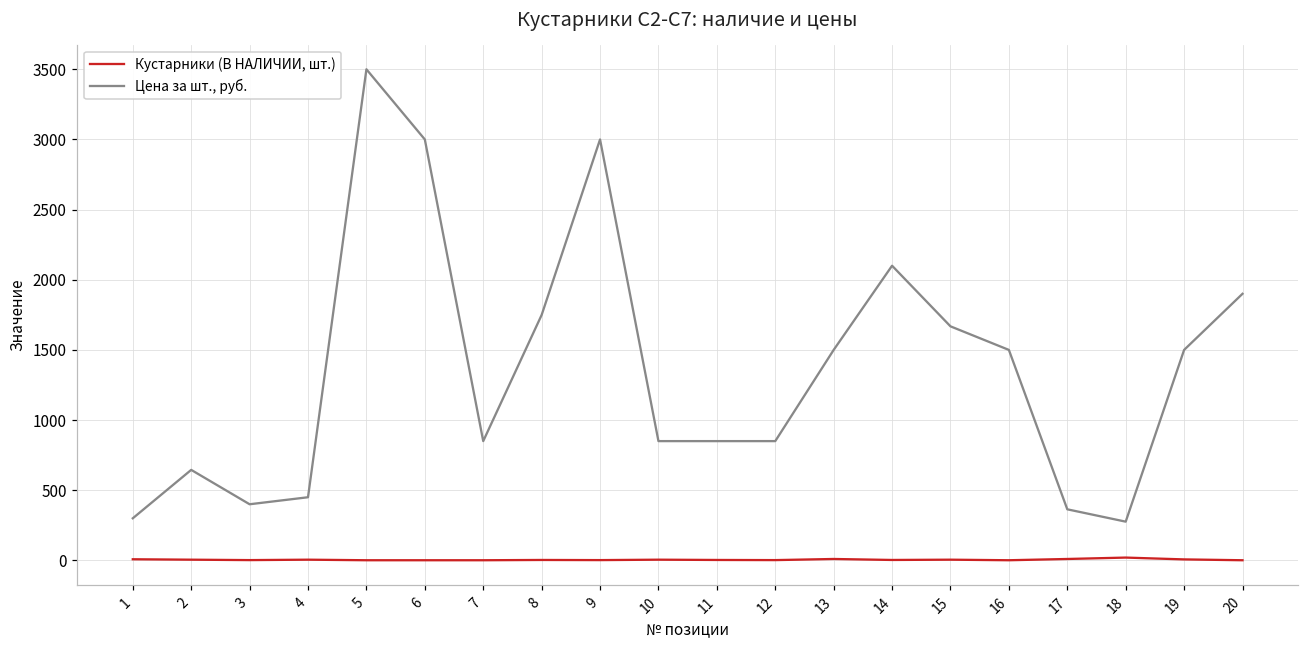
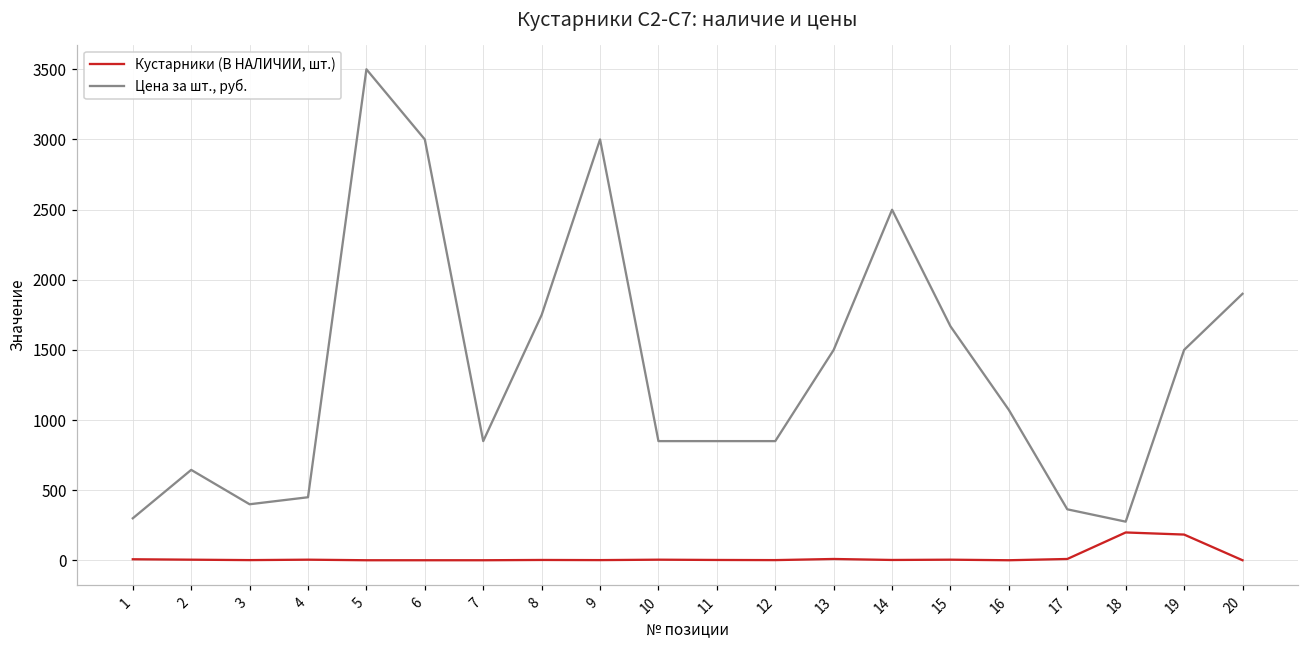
  {
    "Кустарники (В НАЛИЧИИ, шт.)": {
      "1": 10,
      "2": 10,
      "3": 0,
      "4": 10,
      "5": 0,
      "6": 0,
      "7": 0,
      "8": 0,
      "9": 0,
      "10": 10,
      "11": 0,
      "12": 0,
      "13": 10,
      "14": 0,
      "15": 10,
      "16": 0,
      "17": 10,
-     "18": 20,
-     "19": 10,
+     "18": 200,
+     "19": 180,
      "20": 0
    },
    "Цена за шт., руб.": {
      "1": 300,
      "2": 650,
      "3": 400,
      "4": 450,
      "5": 3500,
      "6": 3000,
      "7": 850,
      "8": 1750,
      "9": 3000,
      "10": 850,
      "11": 850,
      "12": 850,
      "13": 1500,
-     "14": 2100,
+     "14": 2500,
      "15": 1670,
-     "16": 1500,
+     "16": 1070,
      "17": 360,
      "18": 280,
      "19": 1500,
      "20": 1900
    }
  }
